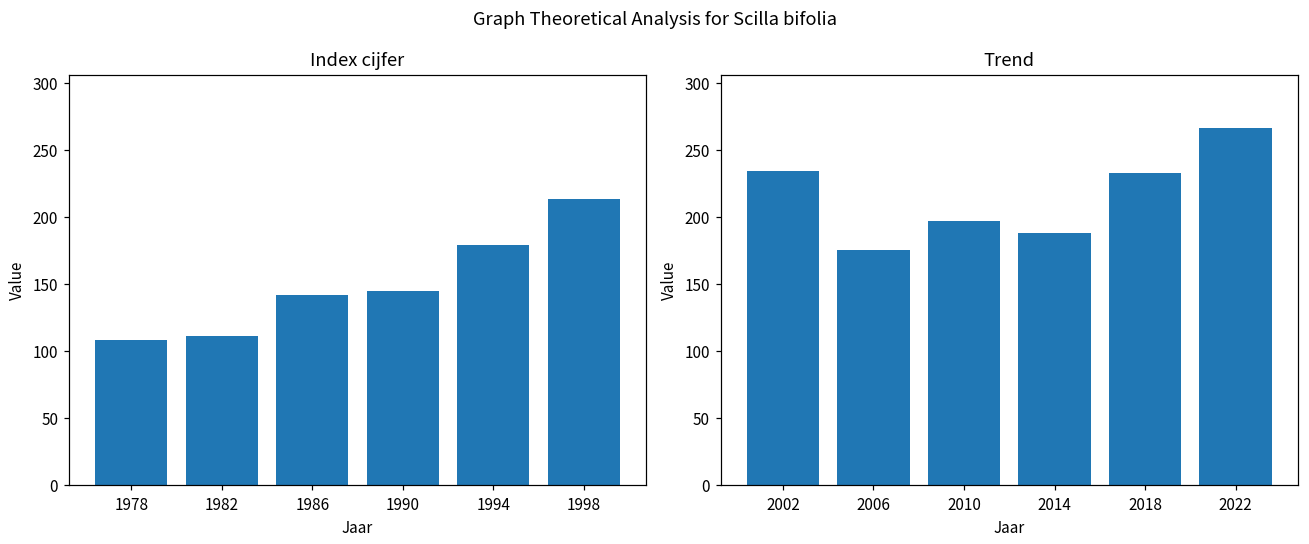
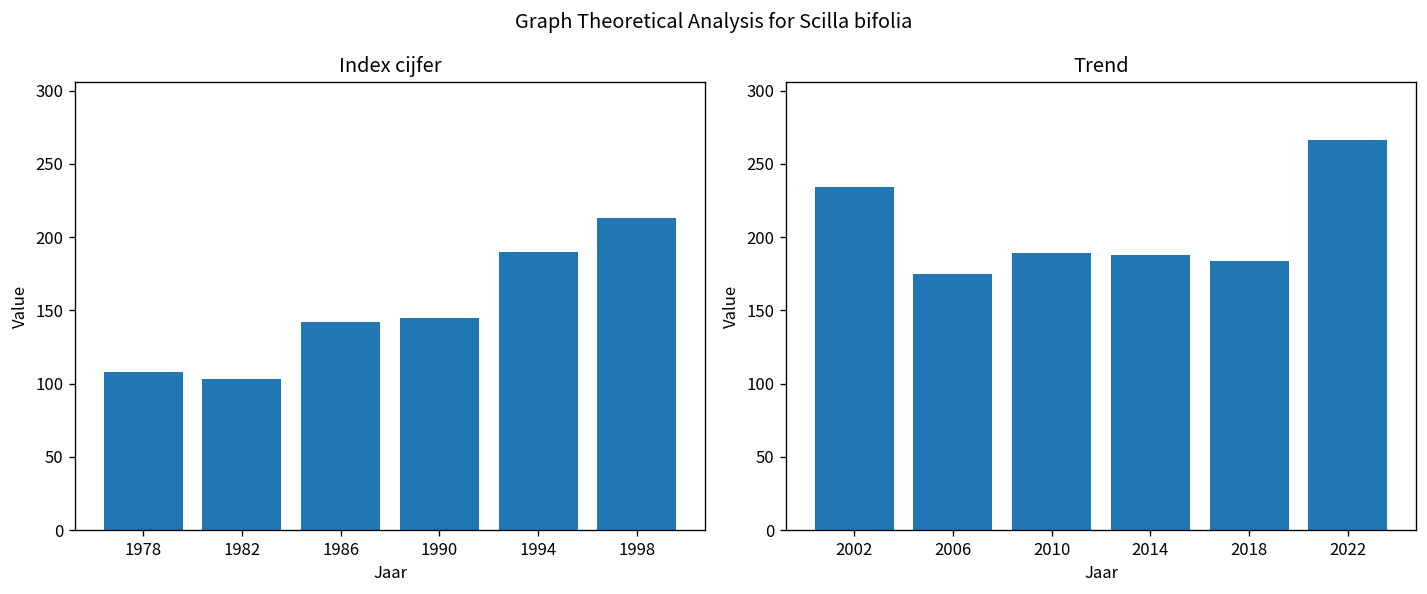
  {
    "Index cijfer": {
      "1978": 108,
-     "1982": 111,
+     "1982": 103,
      "1986": 142,
      "1990": 145,
-     "1994": 179,
+     "1994": 190,
      "1998": 213
    },
    "Trend": {
      "2002": 234,
      "2006": 175,
-     "2010": 197,
+     "2010": 189,
      "2014": 188,
-     "2018": 233,
+     "2018": 184,
      "2022": 266
    }
  }
